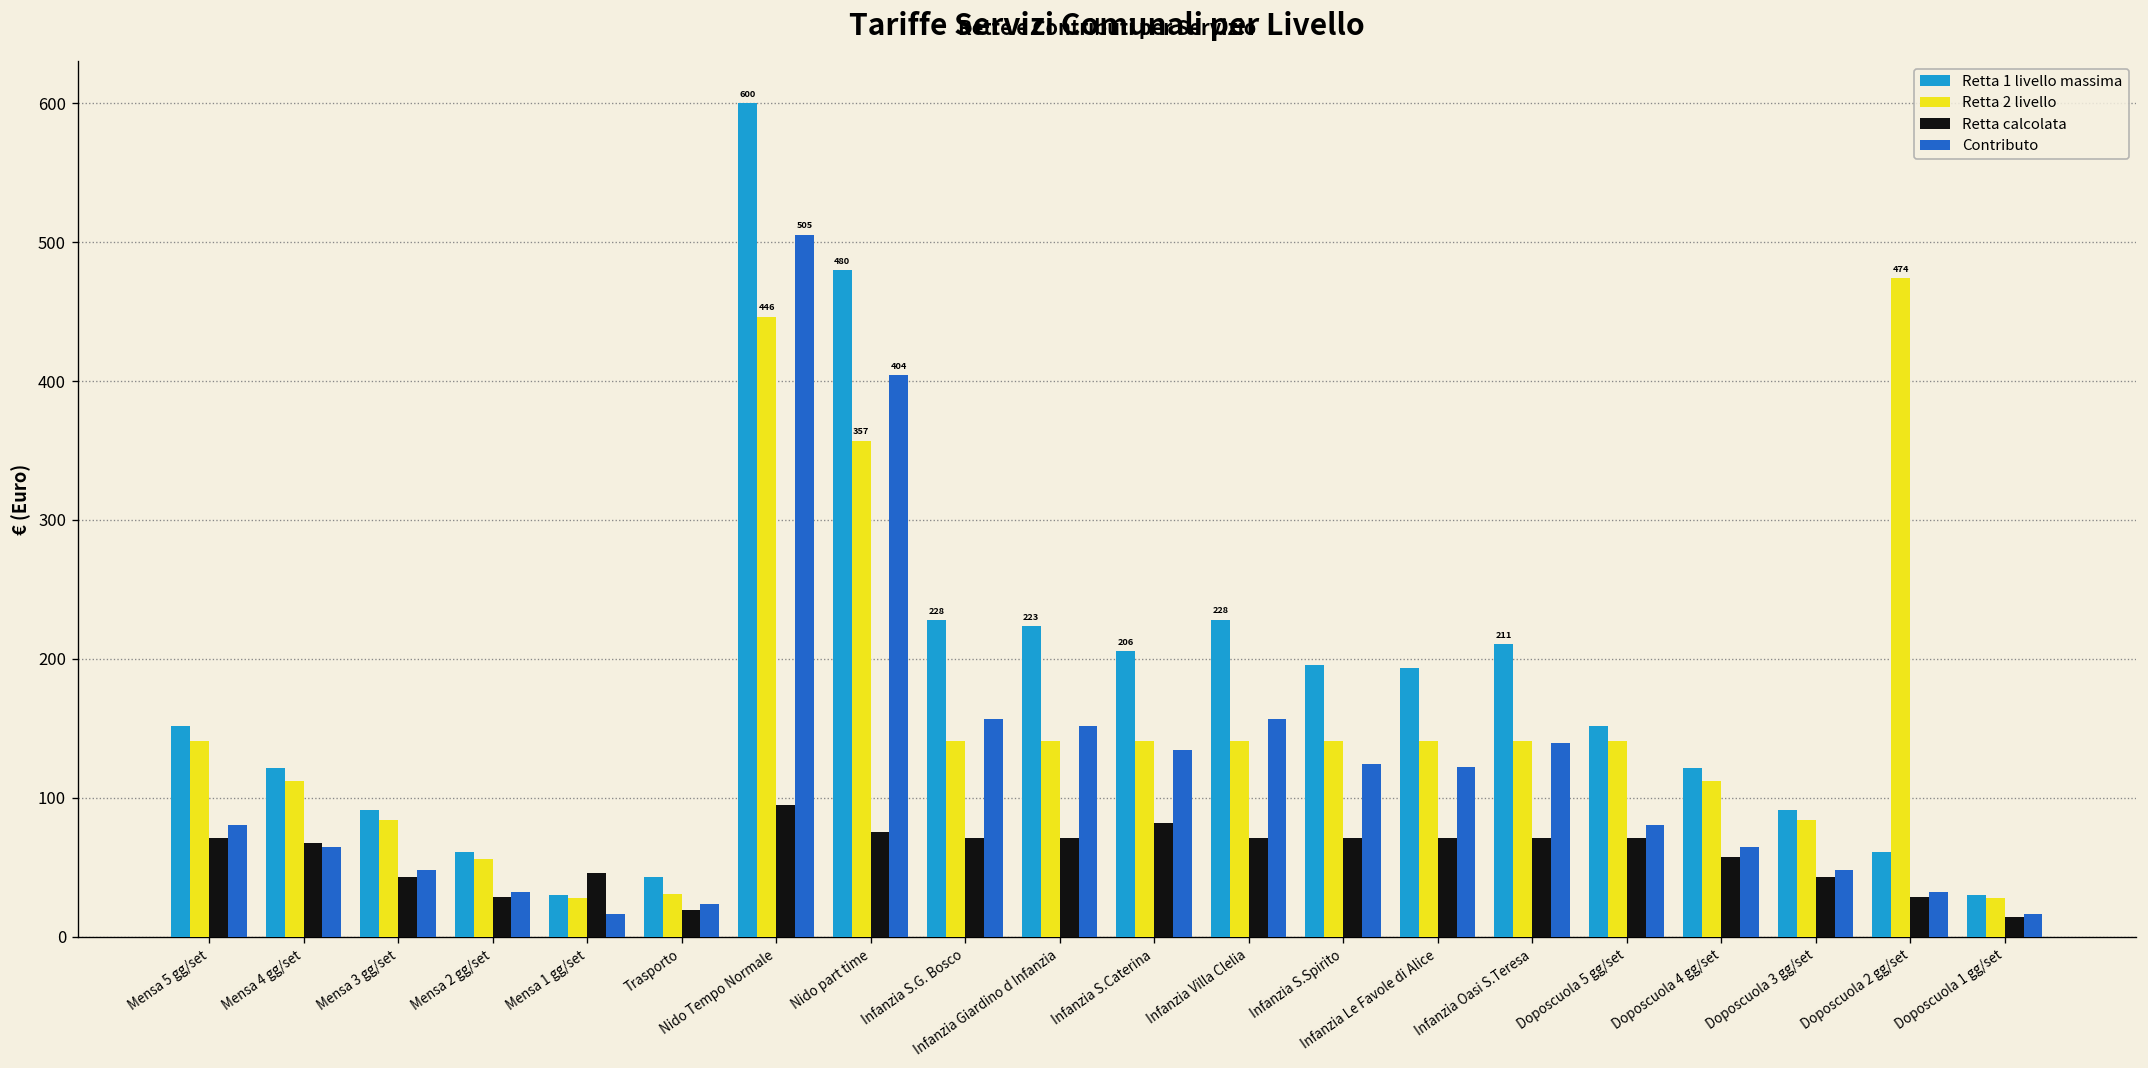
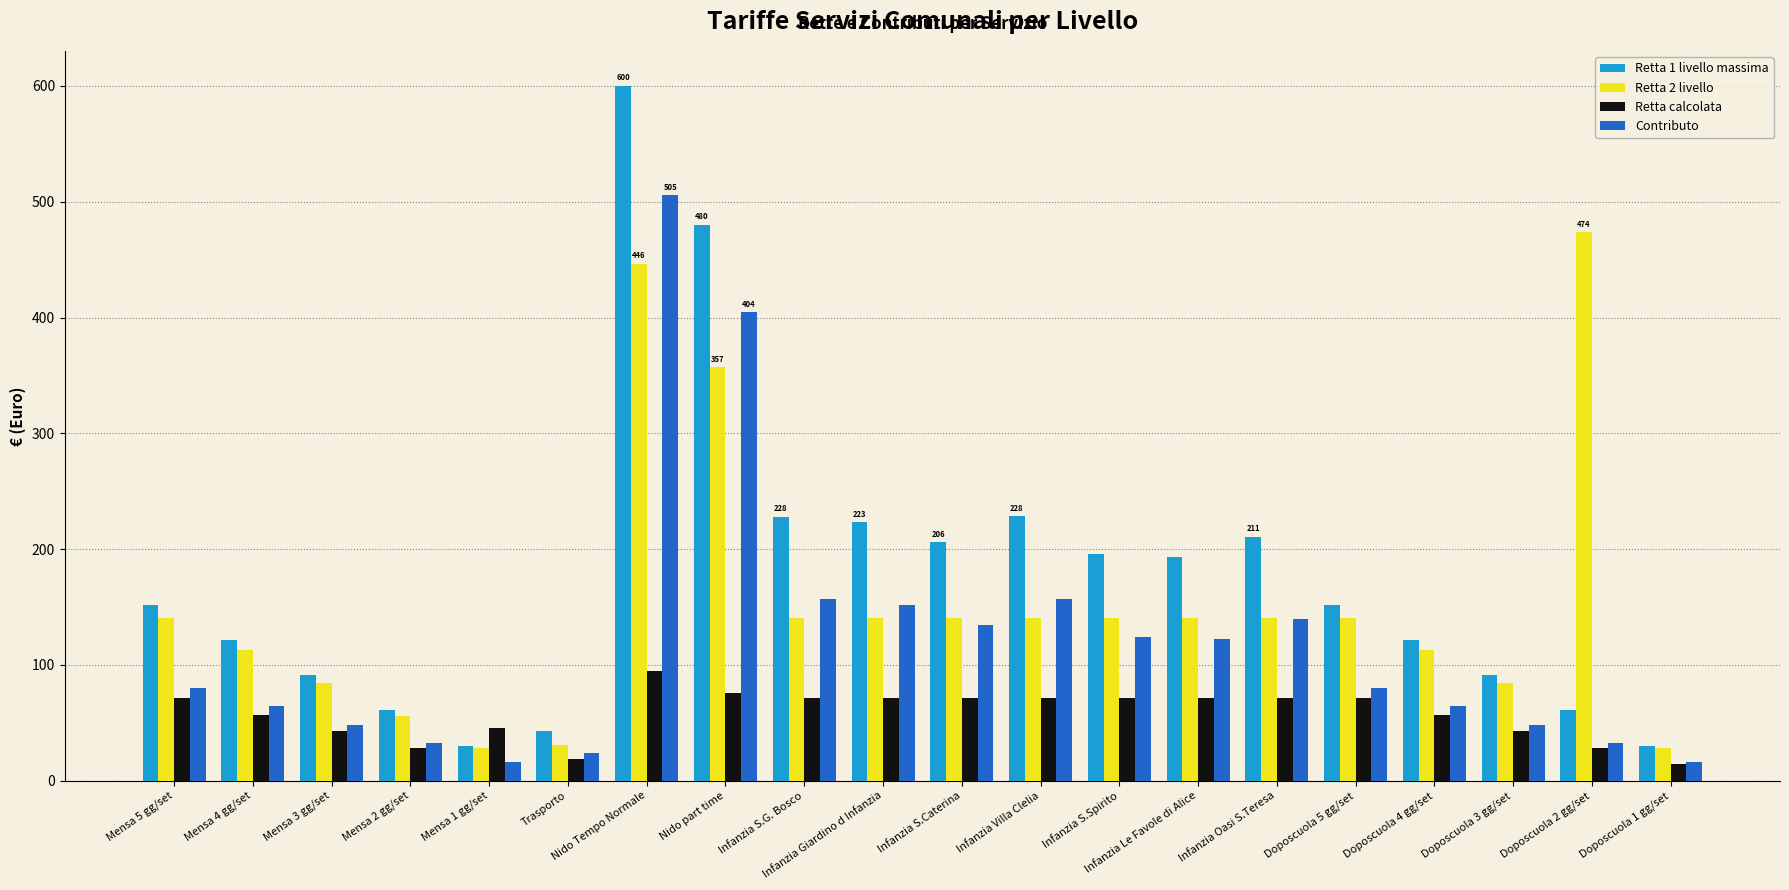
  {
    "Retta 2 livello": {
      "Nido Tempo Normale": 446,
      "Nido part time": 357,
      "Doposcuola 2 gg/set": 474
    },
    "Retta calcolata": {
      "Mensa 5 gg/set": 71,
-     "Mensa 4 gg/set": 67,
+     "Mensa 4 gg/set": 57,
      "Mensa 3 gg/set": 43,
      "Mensa 2 gg/set": 29,
      "Mensa 1 gg/set": 46,
      "Trasporto": 19,
      "Nido Tempo Normale": 95,
      "Nido part time": 76,
      "Infanzia S.G. Bosco": 71,
      "Infanzia Giardino d Infanzia": 71,
-     "Infanzia S.Caterina": 82,
+     "Infanzia S.Caterina": 71,
      "Infanzia Villa Clelia": 71,
      "Infanzia S.Spirito": 71,
      "Infanzia Le Favole di Alice": 71,
      "Infanzia Oasi S.Teresa": 71,
      "Doposcuola 5 gg/set": 71,
      "Doposcuola 4 gg/set": 57,
      "Doposcuola 3 gg/set": 43,
      "Doposcuola 2 gg/set": 29,
      "Doposcuola 1 gg/set": 14
    }
  }
